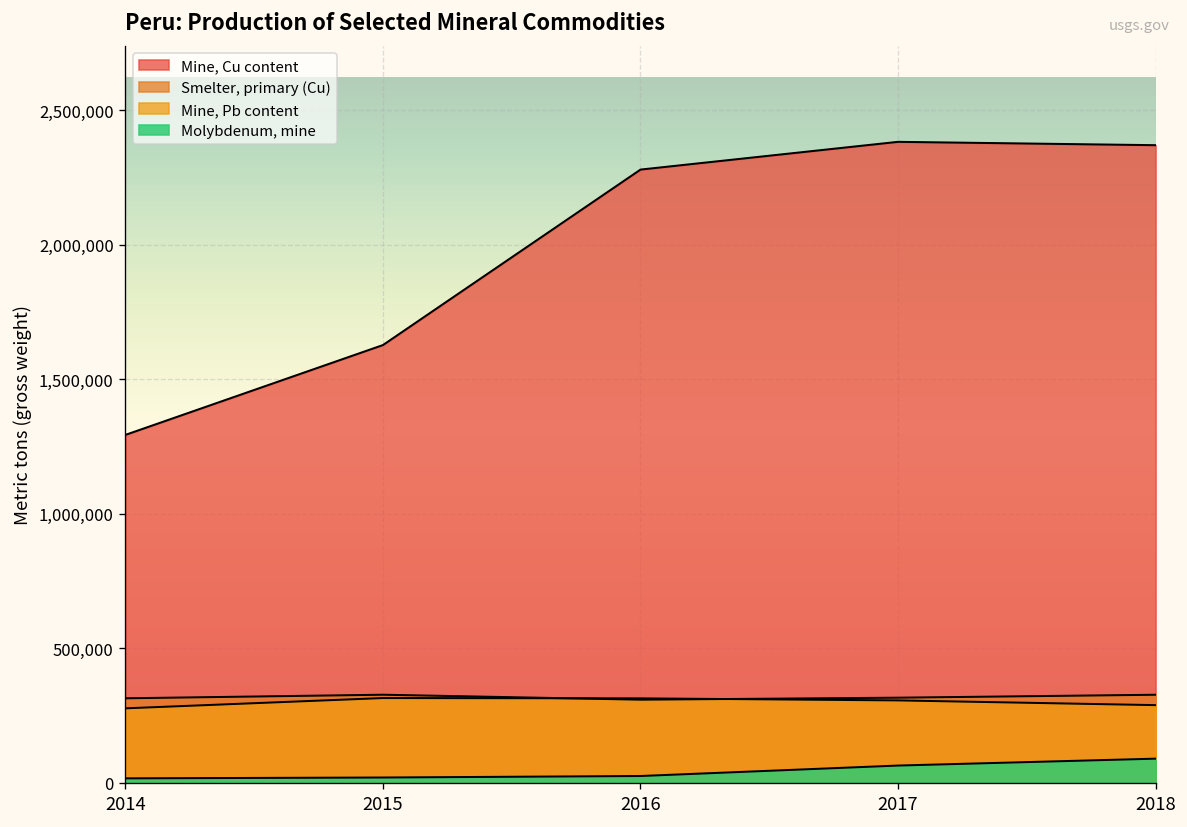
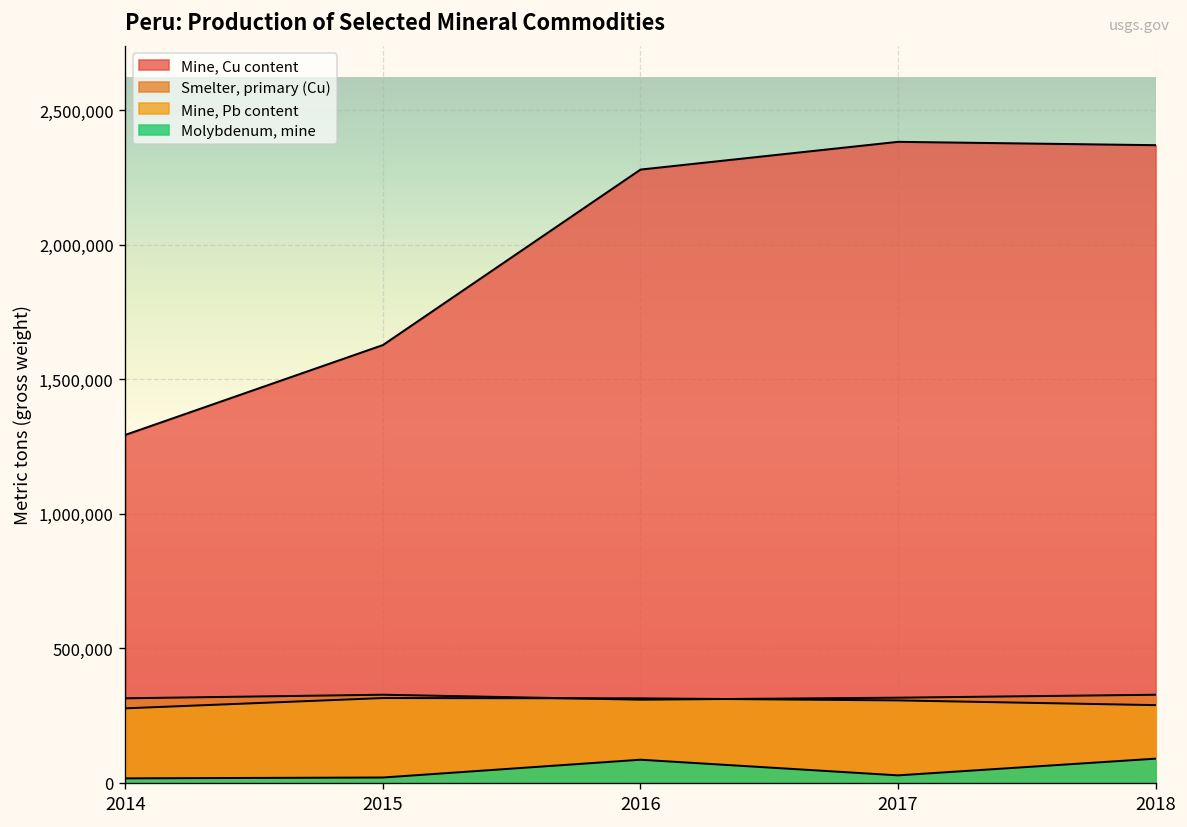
  {
    "Molybdenum, mine": {
      "2014": "20,000",
      "2015": "20,000",
-     "2016": "30,000",
-     "2017": "60,000",
+     "2016": "90,000",
+     "2017": "30,000",
      "2018": "90,000"
    }
  }
